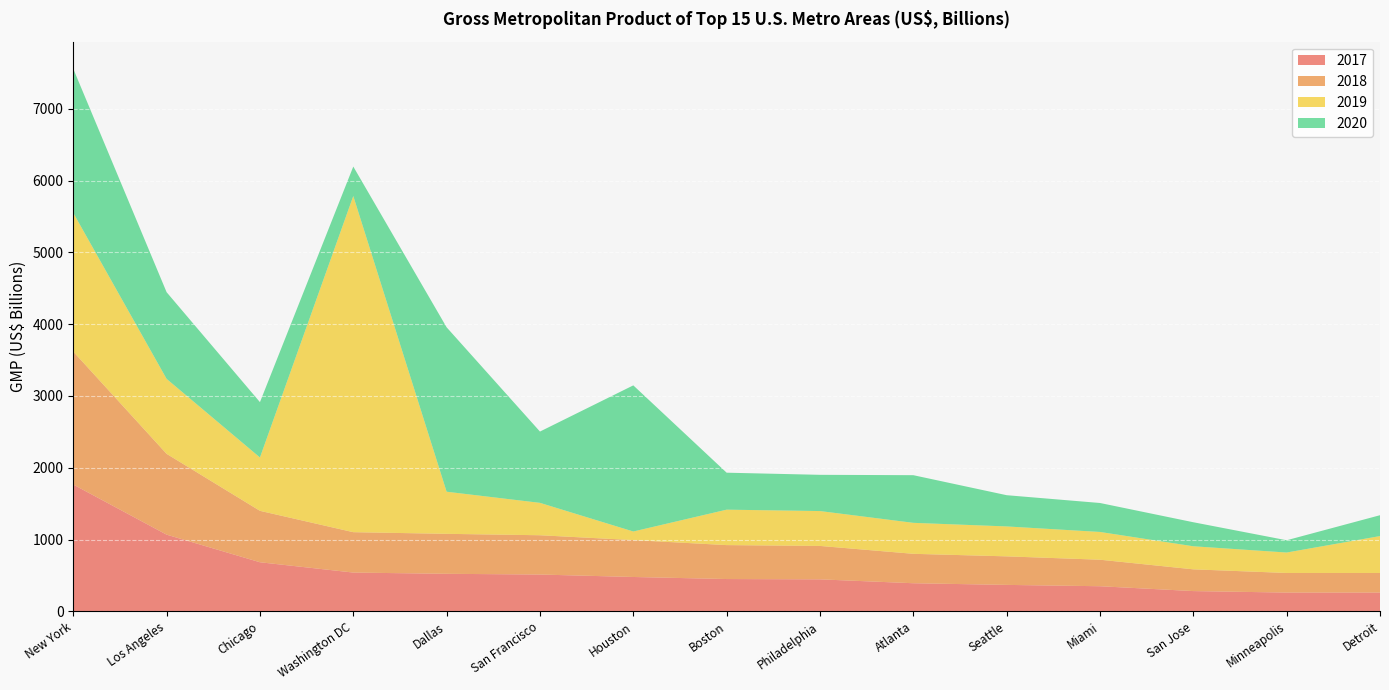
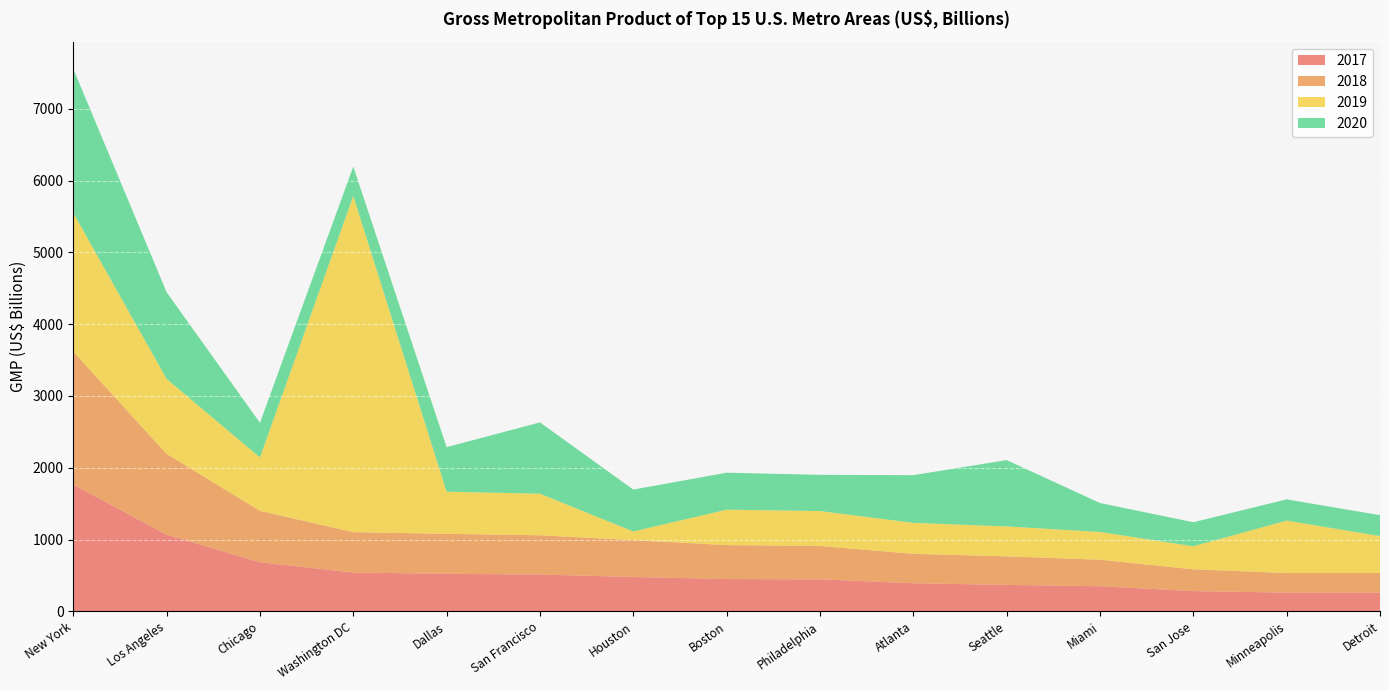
  {
    "2019": {
      "New York": 1900,
      "Los Angeles": 1000,
      "Chicago": 700,
      "Washington DC": 4700,
      "Dallas": 600,
-     "San Francisco": 500,
+     "San Francisco": 600,
      "Houston": 100,
      "Boston": 500,
      "Philadelphia": 500,
      "Atlanta": 400,
      "Seattle": 400,
      "Miami": 400,
      "San Jose": 300,
-     "Minneapolis": 300,
+     "Minneapolis": 700,
      "Detroit": 500
    },
    "2020": {
      "New York": 2000,
      "Los Angeles": 1200,
-     "Chicago": 800,
+     "Chicago": 500,
      "Washington DC": 400,
-     "Dallas": 2300,
+     "Dallas": 600,
      "San Francisco": 1000,
-     "Houston": 2000,
+     "Houston": 600,
      "Boston": 500,
      "Philadelphia": 500,
      "Atlanta": 700,
-     "Seattle": 400,
+     "Seattle": 900,
      "Miami": 400,
      "San Jose": 300,
-     "Minneapolis": 200,
+     "Minneapolis": 300,
      "Detroit": 300
    }
  }
